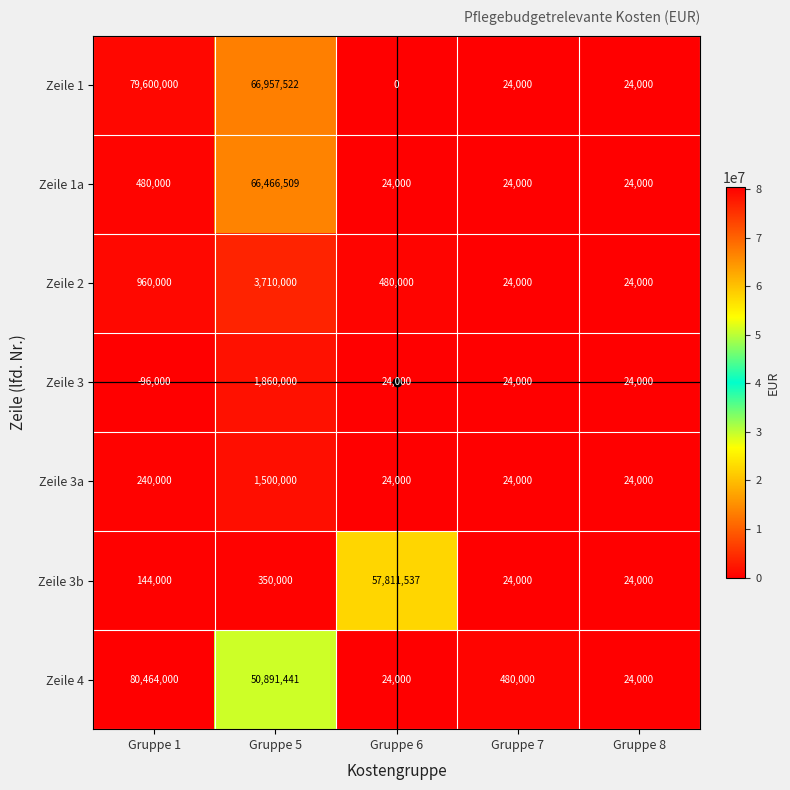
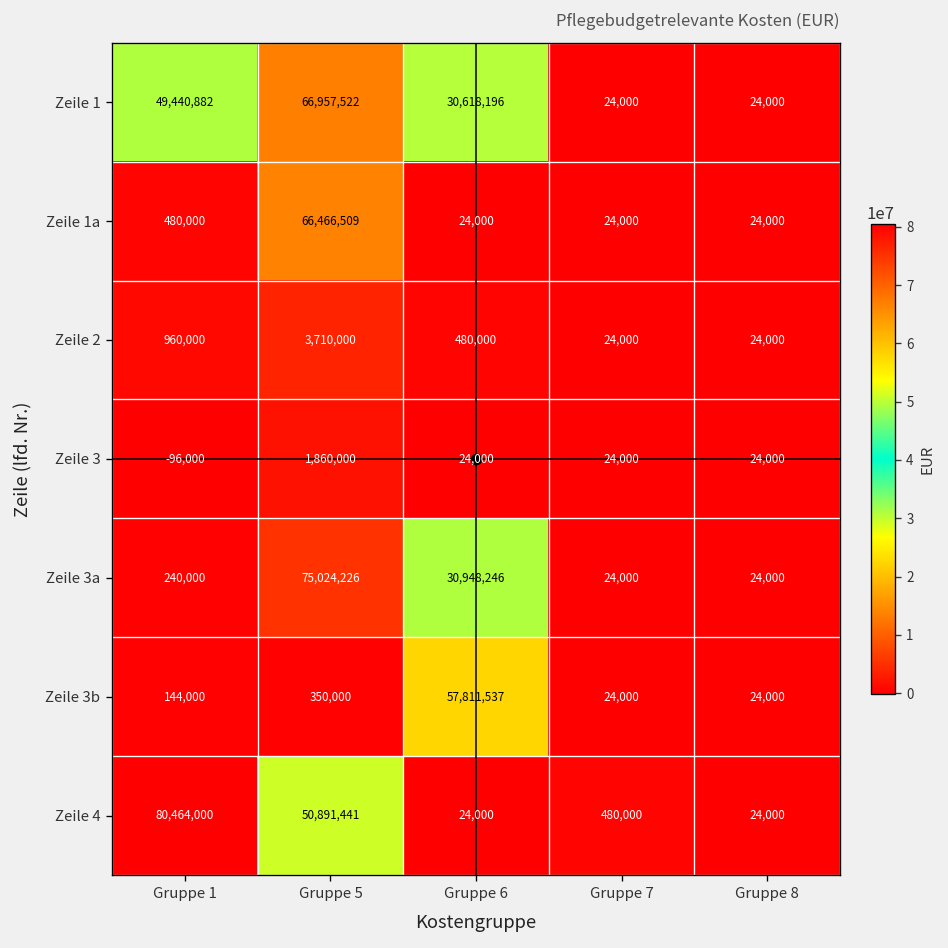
  {
    "Zeile 1": {
-     "Gruppe 1": "79,600,000",
+     "Gruppe 1": "49,440,882",
      "Gruppe 5": "66,957,522",
-     "Gruppe 6": "0",
+     "Gruppe 6": "30,618,196",
      "Gruppe 7": "24,000",
      "Gruppe 8": "24,000"
    },
    "Zeile 1a": {
      "Gruppe 1": "480,000",
      "Gruppe 5": "66,466,509",
      "Gruppe 6": "24,000",
      "Gruppe 7": "24,000",
      "Gruppe 8": "24,000"
    },
    "Zeile 2": {
      "Gruppe 1": "960,000",
      "Gruppe 5": "3,710,000",
      "Gruppe 6": "480,000",
      "Gruppe 7": "24,000",
      "Gruppe 8": "24,000"
    },
    "Zeile 3": {
      "Gruppe 1": "-96,000",
      "Gruppe 5": "1,860,000",
      "Gruppe 7": "24,000",
      "Gruppe 8": "24,000"
    },
    "Zeile 3a": {
      "Gruppe 1": "240,000",
-     "Gruppe 5": "1,500,000",
-     "Gruppe 6": "24,000",
+     "Gruppe 5": "75,024,226",
+     "Gruppe 6": "30,948,246",
      "Gruppe 7": "24,000",
      "Gruppe 8": "24,000"
    },
    "Zeile 3b": {
      "Gruppe 1": "144,000",
      "Gruppe 5": "350,000",
      "Gruppe 6": "57,811,537",
      "Gruppe 7": "24,000",
      "Gruppe 8": "24,000"
    },
    "Zeile 4": {
      "Gruppe 1": "80,464,000",
      "Gruppe 5": "50,891,441",
      "Gruppe 6": "24,000",
      "Gruppe 7": "480,000",
      "Gruppe 8": "24,000"
    }
  }
